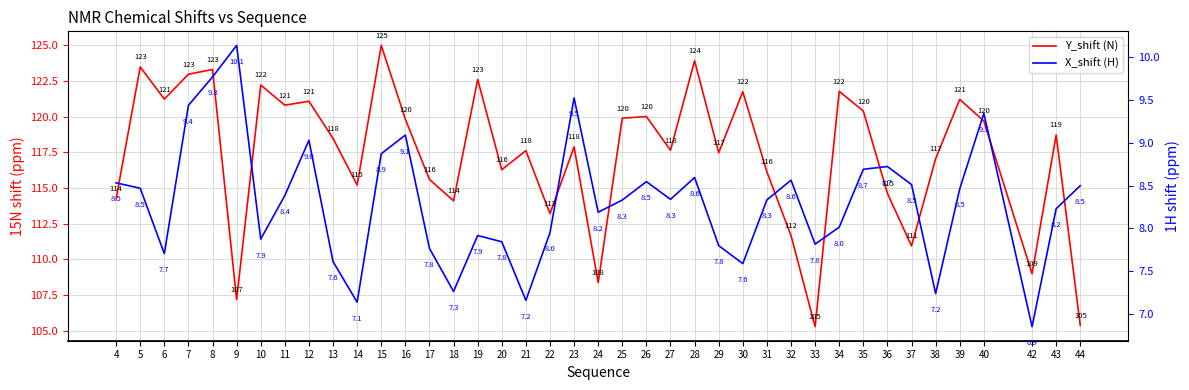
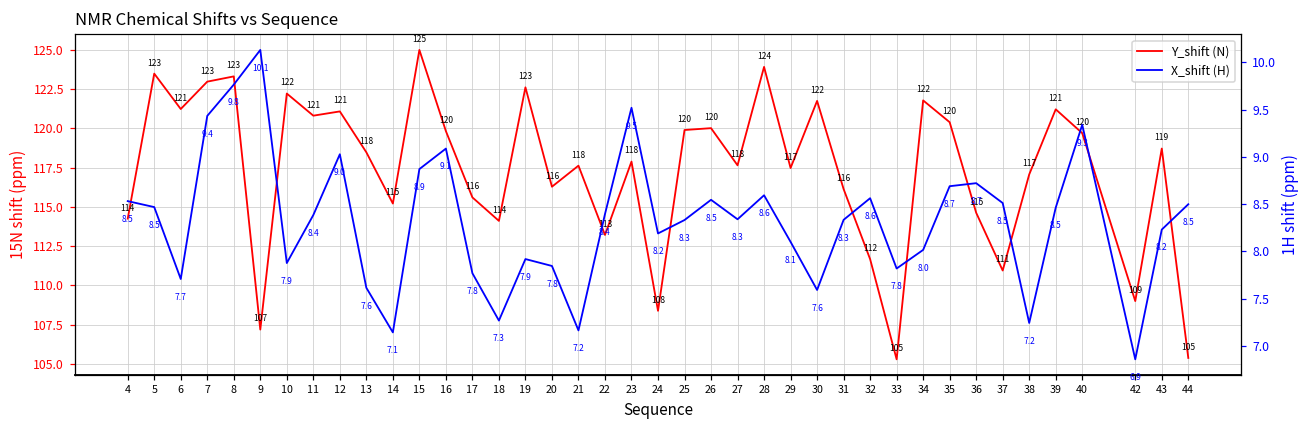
  {
    "Y_shift (N)": {
      "4": 114,
      "5": 123,
      "6": 121,
      "7": 123,
      "8": 123,
      "9": 107,
      "10": 122,
      "11": 121,
      "12": 121,
      "13": 118,
      "14": 115,
      "15": 125,
      "16": 120,
      "17": 116,
      "18": 114,
      "19": 123,
      "20": 116,
      "21": 118,
      "22": 113,
      "23": 118,
      "24": 108,
      "25": 120,
      "26": 120,
      "27": 118,
      "28": 124,
      "29": 117,
      "30": 122,
      "31": 116,
      "32": 112,
      "33": 105,
      "34": 122,
      "35": 120,
      "37": 111,
      "38": 117,
      "39": 121,
      "42": 109,
      "43": 119,
      "44": 105
    },
    "X_shift (H)": {
      "5": 8.5,
      "6": 7.7,
      "7": 9.4,
      "8": 9.8,
      "9": 10.1,
      "10": 7.9,
      "11": 8.4,
      "12": 9.0,
      "13": 7.6,
      "14": 7.1,
      "15": 8.9,
      "16": 9.1,
      "17": 7.8,
      "18": 7.3,
      "19": 7.9,
      "20": 7.8,
      "21": 7.2,
-     "22": 8.0,
+     "22": 8.4,
      "23": 9.5,
      "24": 8.2,
      "25": 8.3,
      "26": 8.5,
      "27": 8.3,
      "28": 8.6,
-     "29": 7.8,
+     "29": 8.1,
      "30": 7.6,
      "31": 8.3,
      "32": 8.6,
      "33": 7.8,
      "34": 8.0,
      "35": 8.7,
      "37": 8.5,
      "38": 7.2,
      "39": 8.5,
      "40": 9.3,
      "42": 6.9,
      "43": 8.2,
      "44": 8.5
    }
  }
